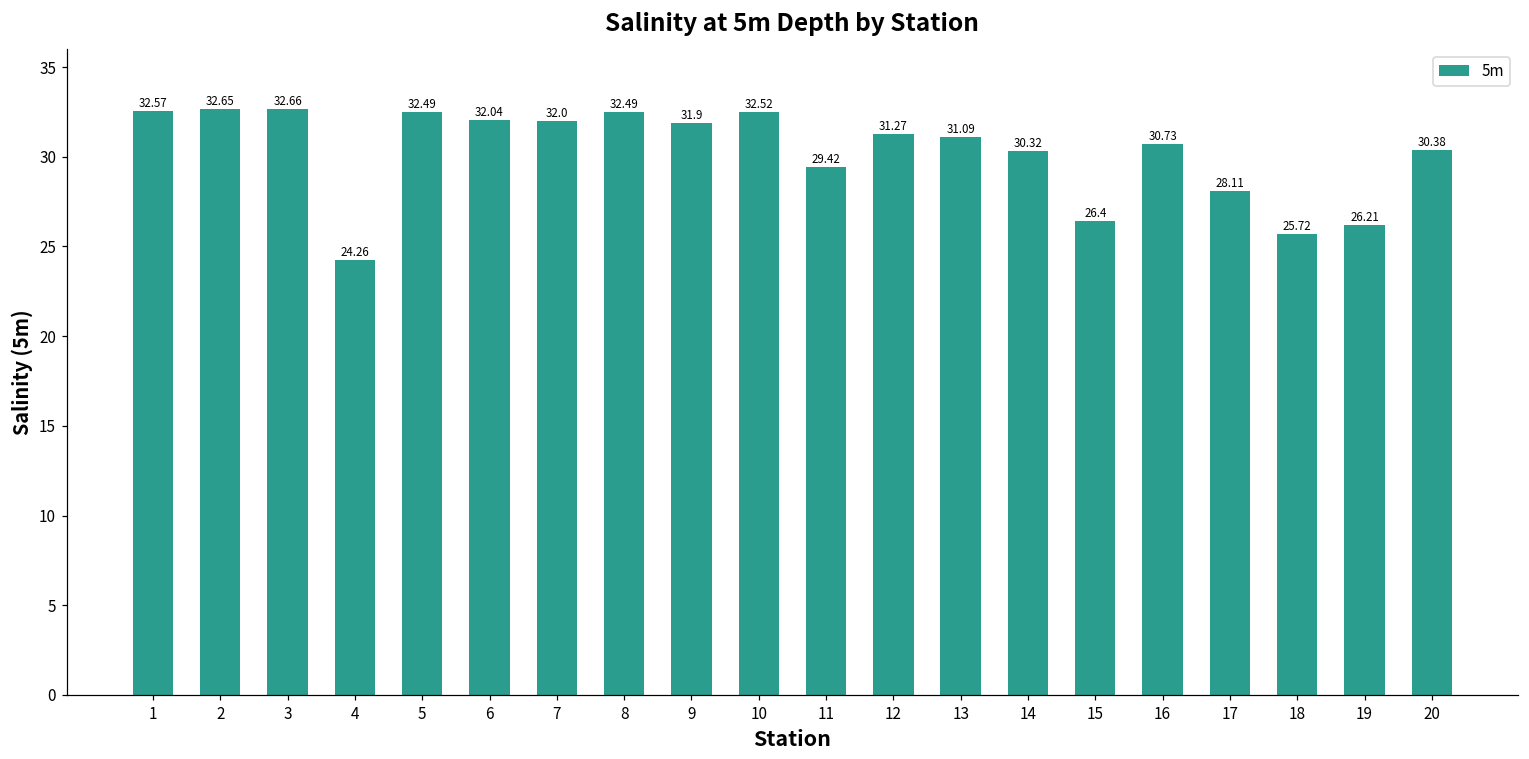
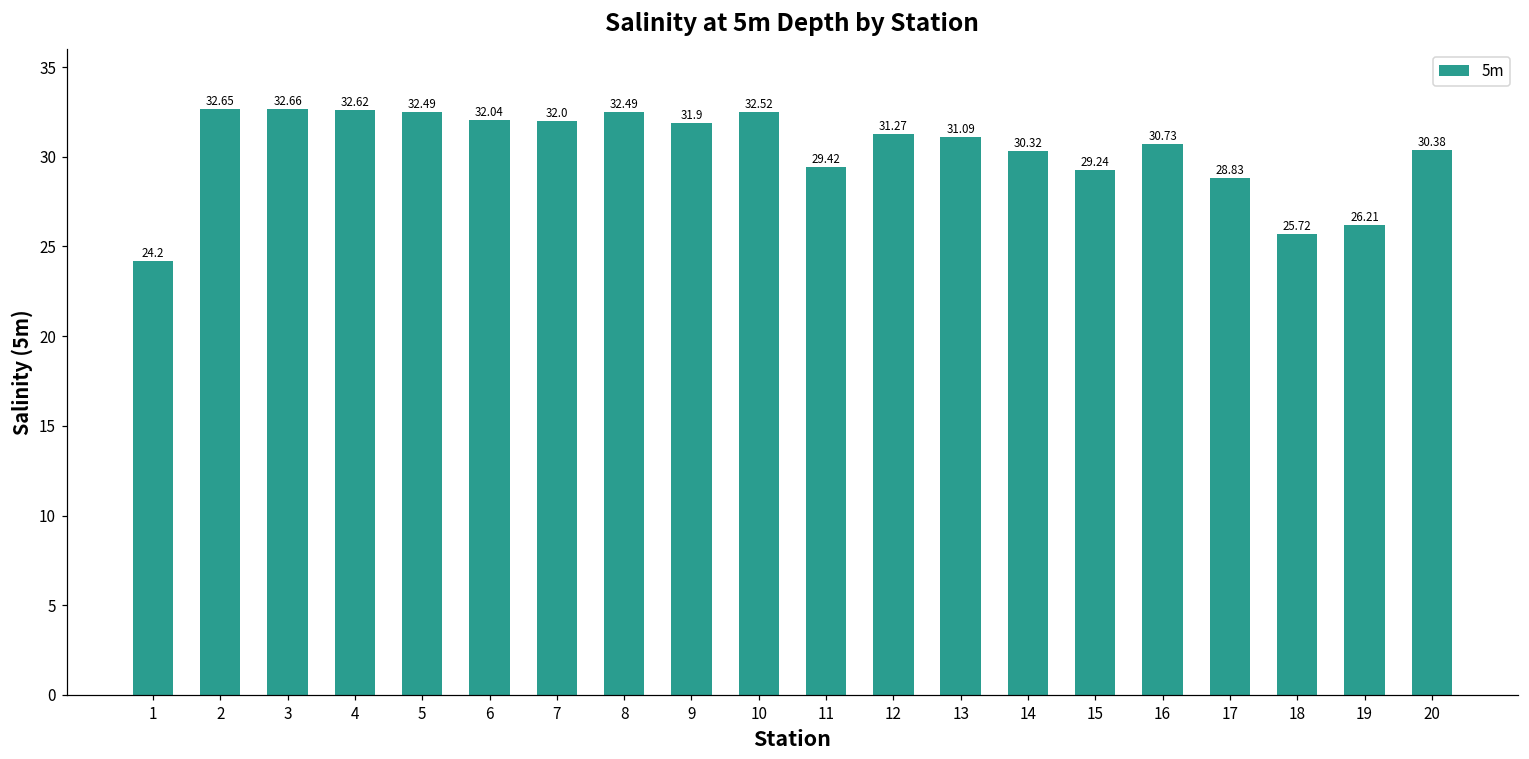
  {
-   "1": 32.57,
+   "1": 24.2,
    "2": 32.65,
    "3": 32.66,
-   "4": 24.26,
+   "4": 32.62,
    "5": 32.49,
    "6": 32.04,
    "7": 32.0,
    "8": 32.49,
    "9": 31.9,
    "10": 32.52,
    "11": 29.42,
    "12": 31.27,
    "13": 31.09,
    "14": 30.32,
-   "15": 26.4,
+   "15": 29.24,
    "16": 30.73,
-   "17": 28.11,
+   "17": 28.83,
    "18": 25.72,
    "19": 26.21,
    "20": 30.38
  }
